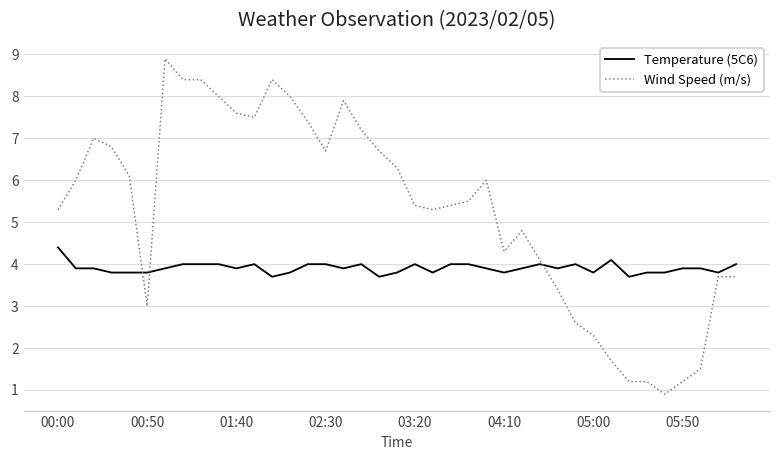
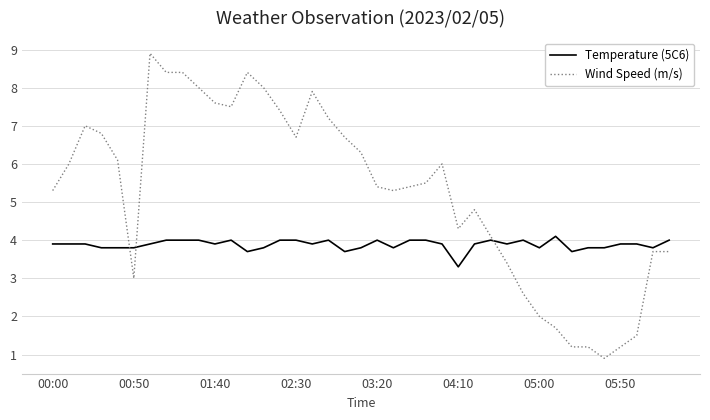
  {
    "Temperature (5C6)": {
-     "00:00": 4.4,
+     "00:00": 3.9,
      "00:50": 3.8,
      "01:40": 3.9,
      "02:30": 4.0,
      "03:20": 4.0,
-     "04:10": 3.8,
+     "04:10": 3.3,
      "05:00": 3.8,
      "05:50": 3.9
    },
    "Wind Speed (m/s)": {
      "00:00": 5.3,
      "00:50": 3.0,
      "01:40": 7.6,
      "02:30": 6.7,
      "03:20": 5.4,
      "04:10": 4.3,
-     "05:00": 2.3,
+     "05:00": 2.0,
      "05:50": 1.2
    }
  }
